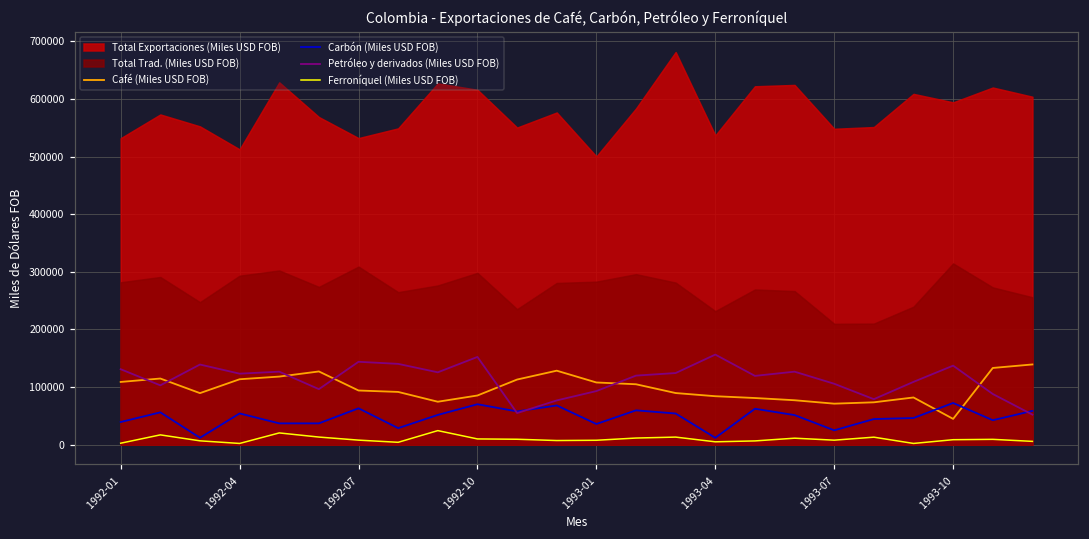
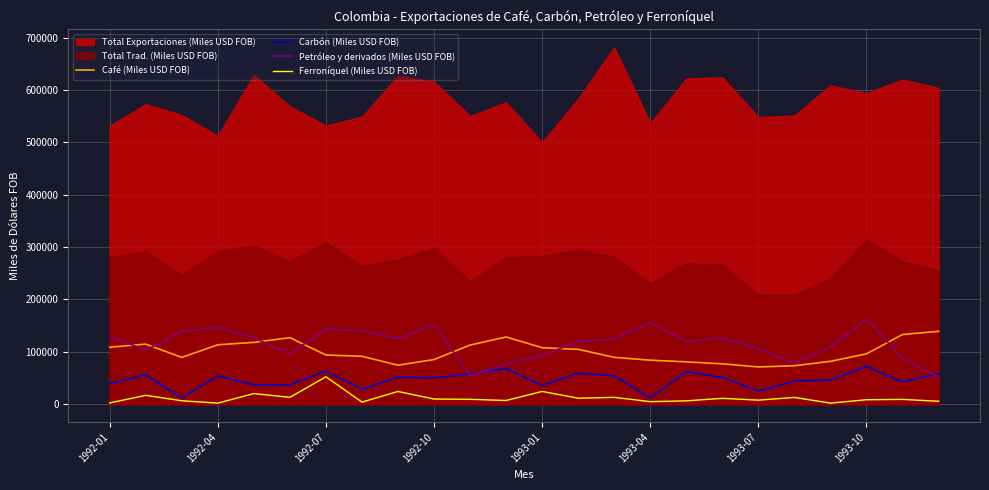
  {
    "Café (Miles USD FOB)": {
      "1992-01": 110000,
      "1992-04": 110000,
      "1992-07": 90000,
      "1992-10": 90000,
      "1993-01": 110000,
      "1993-04": 80000,
      "1993-07": 70000,
-     "1993-10": 40000
+     "1993-10": 100000
    },
    "Carbón (Miles USD FOB)": {
      "1992-01": 40000,
      "1992-04": 50000,
      "1992-07": 60000,
-     "1992-10": 70000,
+     "1992-10": 50000,
      "1993-01": 40000,
      "1993-04": 10000,
      "1993-07": 20000,
      "1993-10": 70000
    },
    "Petróleo y derivados (Miles USD FOB)": {
      "1992-01": 130000,
-     "1992-04": 120000,
+     "1992-04": 150000,
      "1992-07": 140000,
      "1992-10": 150000,
      "1993-01": 90000,
      "1993-04": 160000,
      "1993-07": 110000,
-     "1993-10": 140000
+     "1993-10": 160000
    },
    "Ferroníquel (Miles USD FOB)": {
      "1992-01": 0,
      "1992-04": 0,
-     "1992-07": 10000,
+     "1992-07": 50000,
      "1992-10": 10000,
-     "1993-01": 10000,
+     "1993-01": 20000,
      "1993-04": 0,
      "1993-07": 10000,
      "1993-10": 10000
    }
  }
